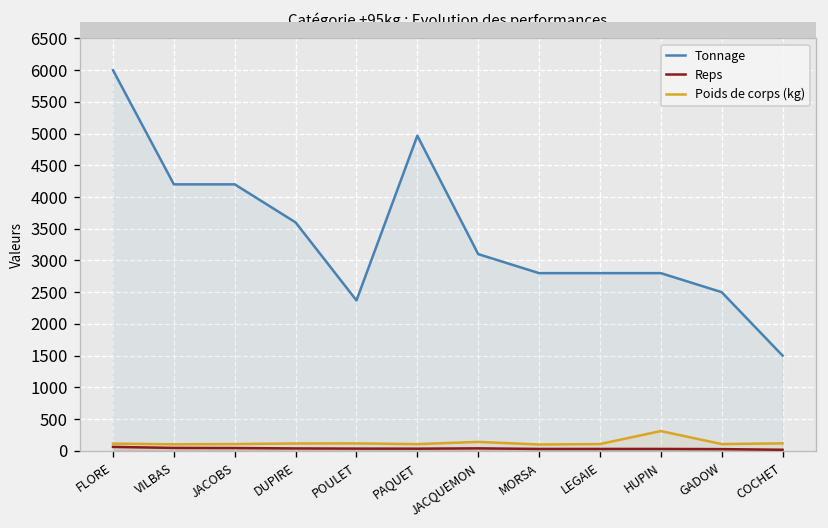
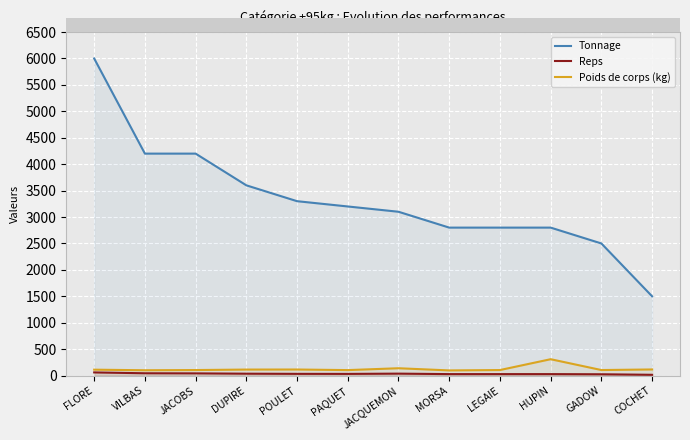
  {
    "Tonnage": {
      "FLORE": 6000,
      "VILBAS": 4200,
      "JACOBS": 4200,
      "DUPIRE": 3600,
-     "POULET": 2400,
-     "PAQUET": 5000,
+     "POULET": 3300,
+     "PAQUET": 3200,
      "JACQUEMON": 3100,
      "MORSA": 2800,
      "LEGAIE": 2800,
      "HUPIN": 2800,
      "GADOW": 2500,
      "COCHET": 1500
    },
    "Reps": {
      "FLORE": 100,
      "VILBAS": 0,
      "JACOBS": 0,
      "DUPIRE": 0,
      "POULET": 0,
      "PAQUET": 0,
      "JACQUEMON": 0,
      "MORSA": 0,
      "LEGAIE": 0,
      "HUPIN": 0,
      "GADOW": 0,
      "COCHET": 0
    },
    "Poids de corps (kg)": {
      "FLORE": 100,
      "VILBAS": 100,
      "JACOBS": 100,
      "DUPIRE": 100,
      "POULET": 100,
      "PAQUET": 100,
      "JACQUEMON": 100,
      "MORSA": 100,
      "LEGAIE": 100,
      "HUPIN": 300,
      "GADOW": 100,
      "COCHET": 100
    }
  }
